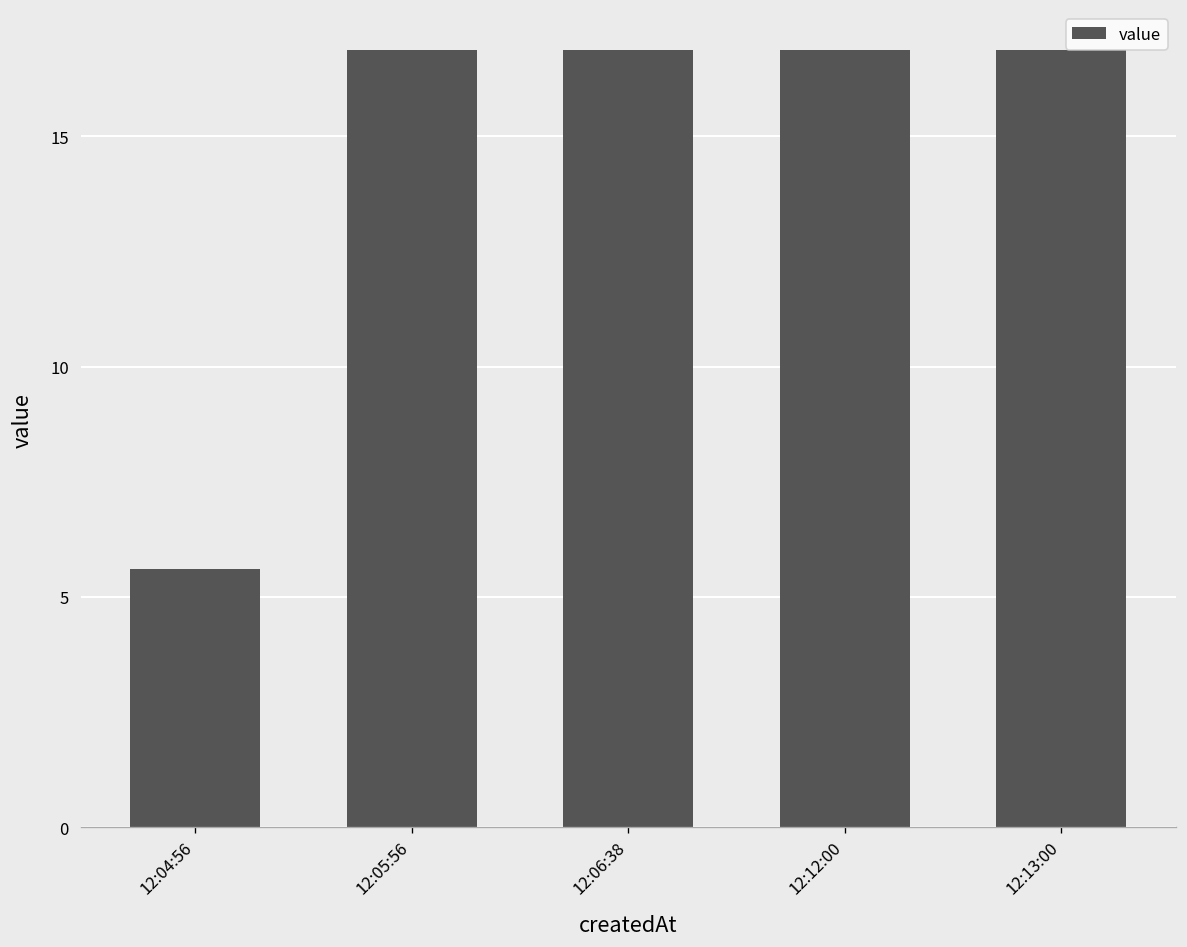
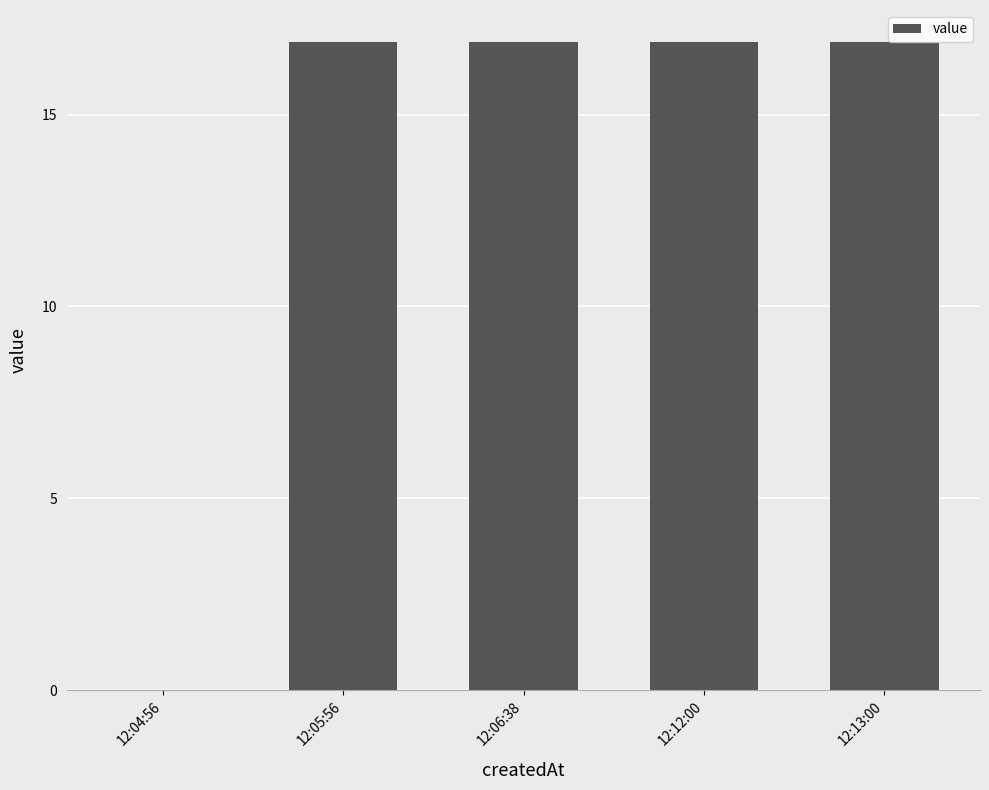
  {
-   "12:04:56": 5.6,
+   "12:04:56": 0.0,
    "12:05:56": 16.9,
    "12:06:38": 16.9,
    "12:12:00": 16.9,
    "12:13:00": 16.9
  }
